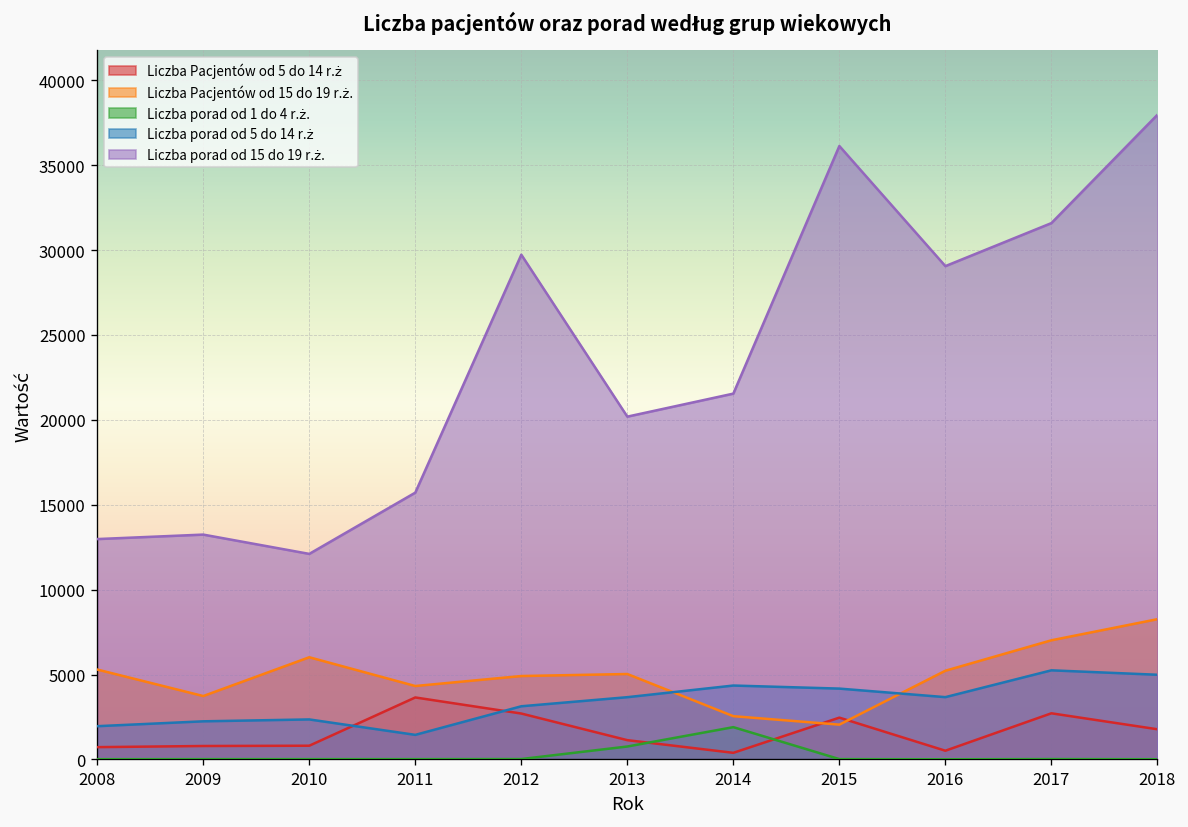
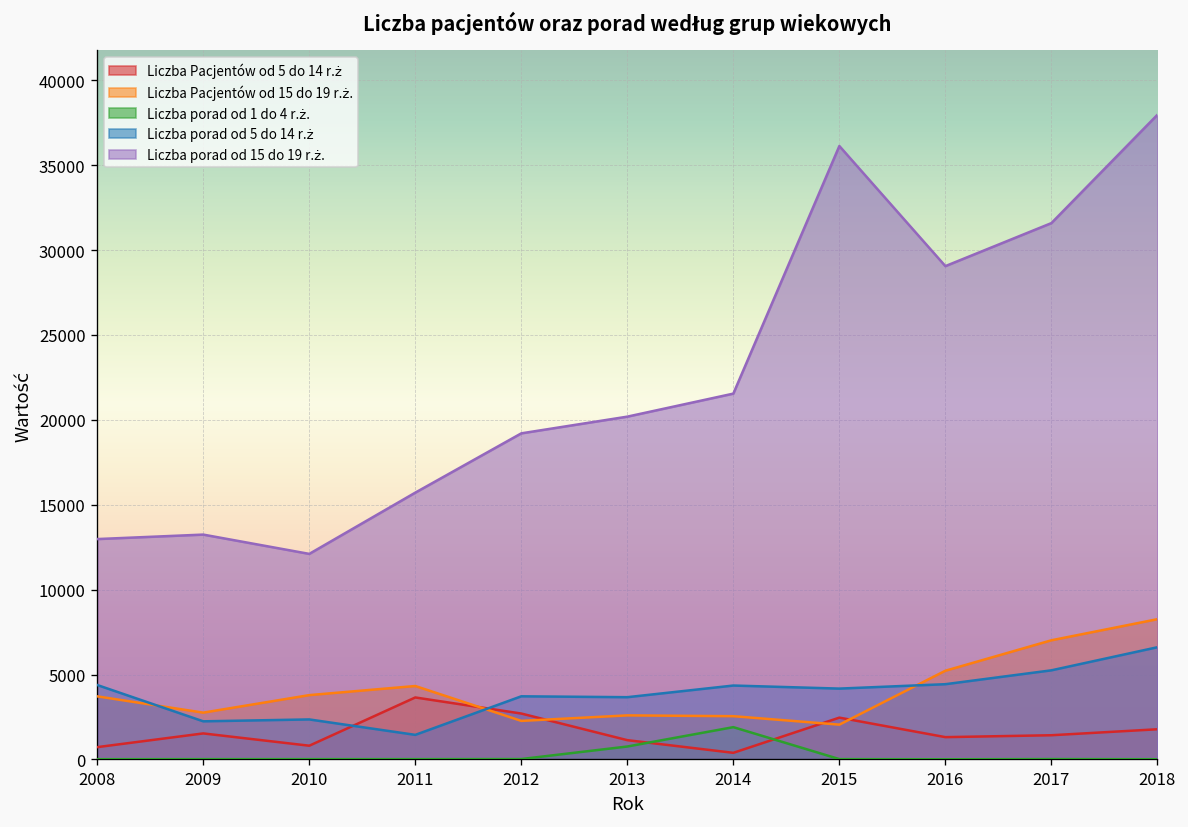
  {
    "Liczba Pacjentów od 5 do 14 r.ż": {
      "2008": 700,
-     "2009": 800,
+     "2009": 1500,
      "2010": 800,
      "2011": 3700,
      "2012": 2700,
      "2013": 1100,
      "2014": 400,
      "2015": 2500,
-     "2016": 500,
-     "2017": 2700,
+     "2016": 1300,
+     "2017": 1400,
      "2018": 1800
    },
    "Liczba Pacjentów od 15 do 19 r.ż.": {
-     "2008": 5300,
-     "2009": 3700,
-     "2010": 6000,
+     "2008": 3700,
+     "2009": 2800,
+     "2010": 3800,
      "2011": 4300,
-     "2012": 4900,
-     "2013": 5000,
+     "2012": 2300,
+     "2013": 2600,
      "2014": 2500,
      "2015": 2100,
      "2016": 5200,
      "2017": 7000,
      "2018": 8300
    },
    "Liczba porad od 1 do 4 r.ż.": {
      "2008": 0,
      "2009": 0,
      "2010": 0,
      "2011": 0,
      "2012": 0,
      "2013": 800,
      "2014": 1900,
      "2015": 0,
      "2016": 0,
      "2017": 0,
      "2018": 0
    },
    "Liczba porad od 5 do 14 r.ż": {
-     "2008": 2000,
+     "2008": 4400,
      "2009": 2200,
      "2010": 2400,
      "2011": 1400,
-     "2012": 3100,
+     "2012": 3700,
      "2013": 3700,
      "2014": 4400,
      "2015": 4200,
-     "2016": 3700,
+     "2016": 4400,
      "2017": 5300,
-     "2018": 5000
+     "2018": 6600
    },
    "Liczba porad od 15 do 19 r.ż.": {
      "2008": 13000,
      "2009": 13200,
      "2010": 12100,
      "2011": 15700,
-     "2012": 29700,
+     "2012": 19200,
      "2013": 20200,
      "2014": 21500,
      "2015": 36100,
      "2016": 29100,
      "2017": 31600,
      "2018": 38000
    }
  }
